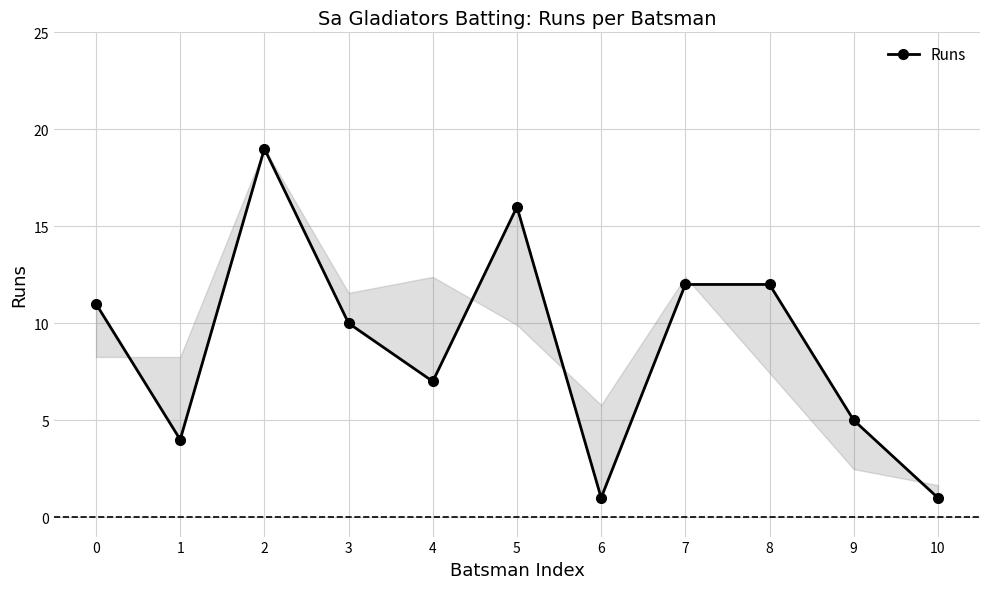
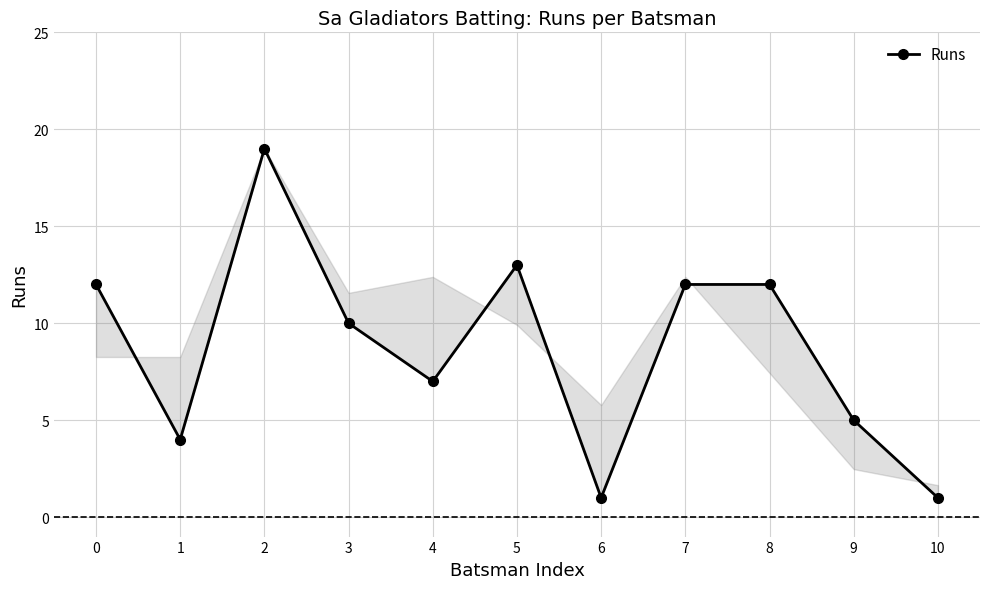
  {
    "Runs": {
-     "0": 11,
+     "0": 12,
      "1": 4,
      "3": 10,
      "4": 7,
-     "5": 16,
+     "5": 13,
      "6": 1,
      "7": 12,
      "10": 1
    }
  }
